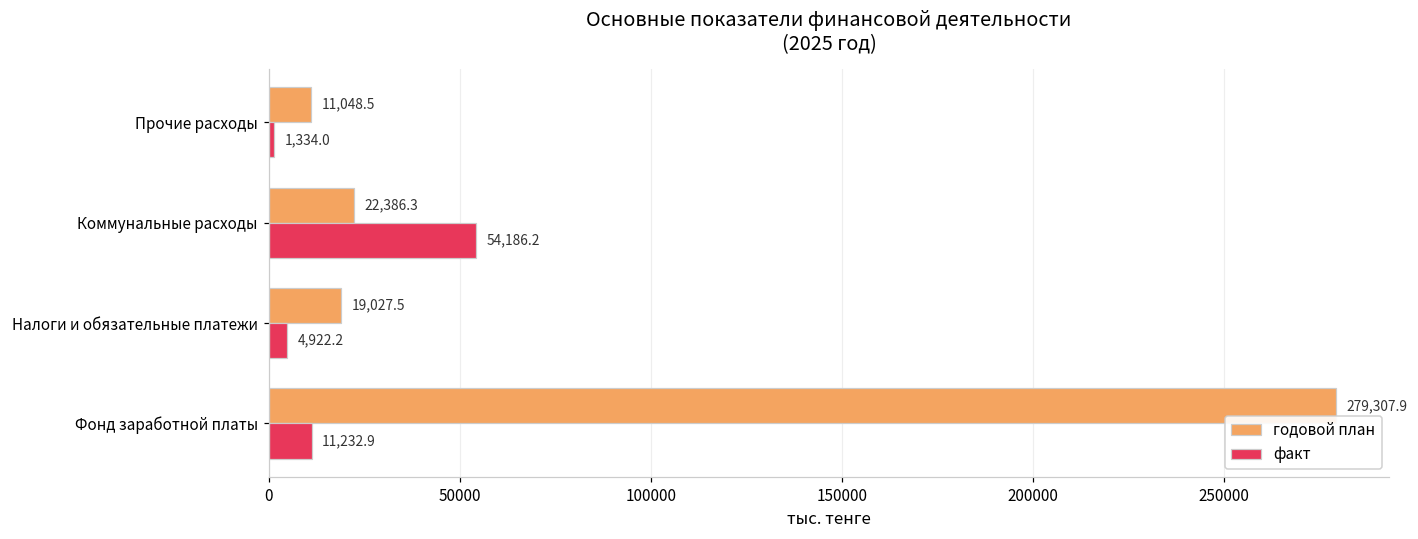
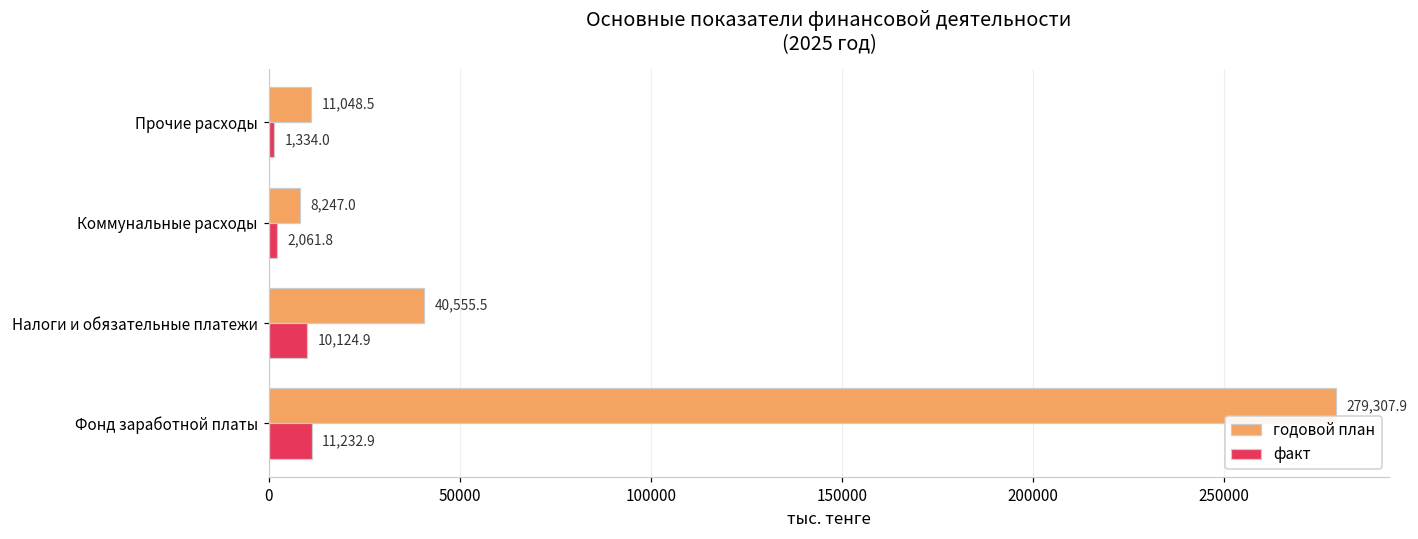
  {
    "годовой план": {
      "Прочие расходы": "11,048.5",
-     "Коммунальные расходы": "22,386.3",
-     "Налоги и обязательные платежи": "19,027.5",
+     "Коммунальные расходы": "8,247.0",
+     "Налоги и обязательные платежи": "40,555.5",
      "Фонд заработной платы": "279,307.9"
    },
    "факт": {
      "Прочие расходы": "1,334.0",
-     "Коммунальные расходы": "54,186.2",
-     "Налоги и обязательные платежи": "4,922.2",
+     "Коммунальные расходы": "2,061.8",
+     "Налоги и обязательные платежи": "10,124.9",
      "Фонд заработной платы": "11,232.9"
    }
  }
